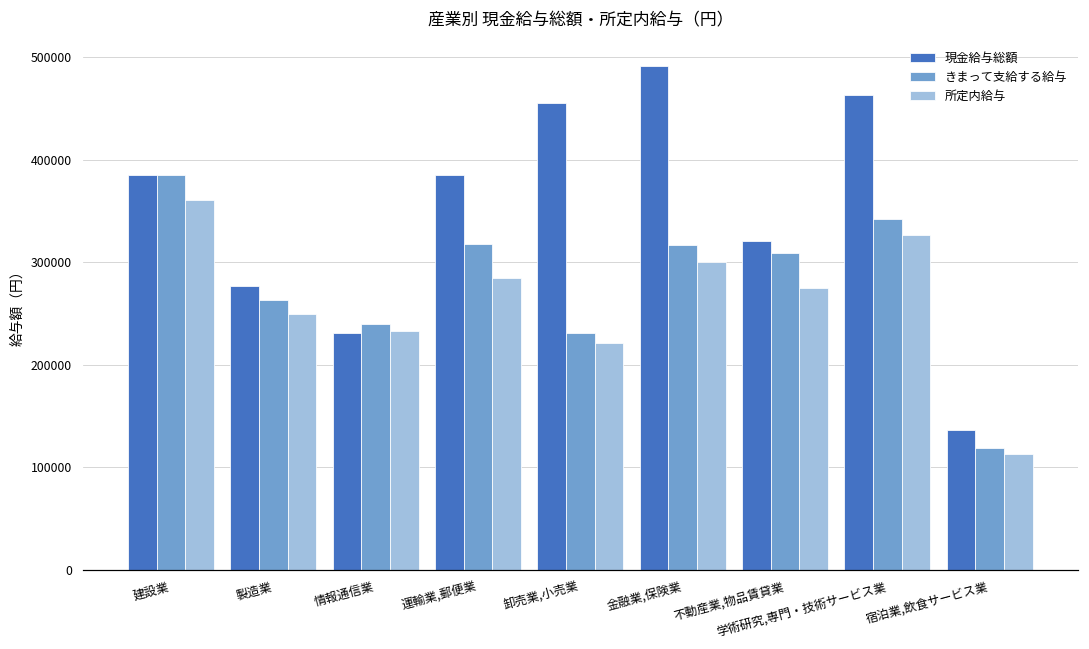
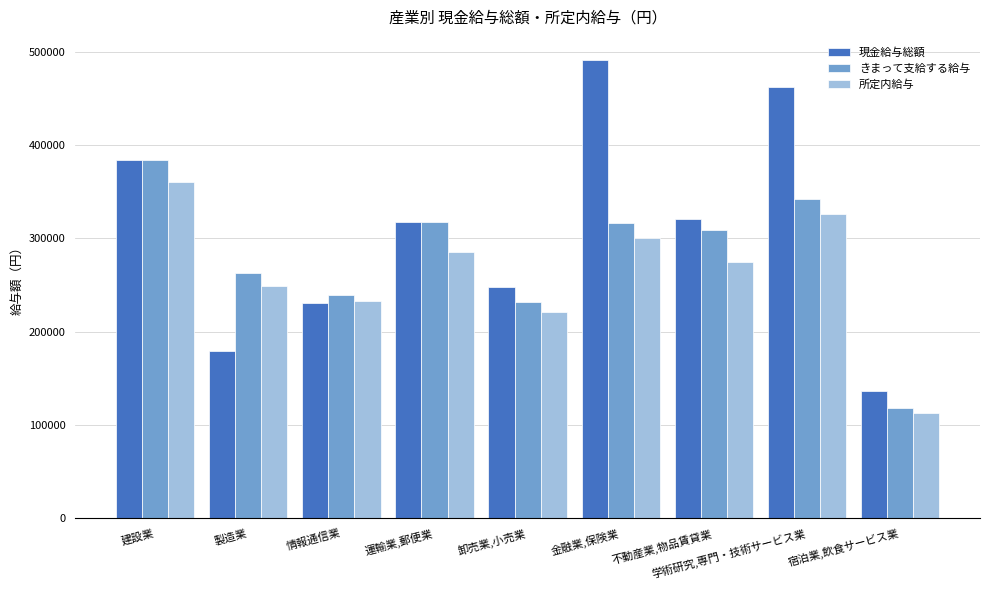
  {
    "現金給与総額": {
      "建設業": 380000,
-     "製造業": 280000,
+     "製造業": 180000,
      "情報通信業": 230000,
-     "運輸業,郵便業": 390000,
-     "卸売業,小売業": 460000,
+     "運輸業,郵便業": 320000,
+     "卸売業,小売業": 250000,
      "金融業,保険業": 490000,
      "不動産業,物品賃貸業": 320000,
      "学術研究,専門・技術サービス業": 460000,
      "宿泊業,飲食サービス業": 140000
    }
  }
